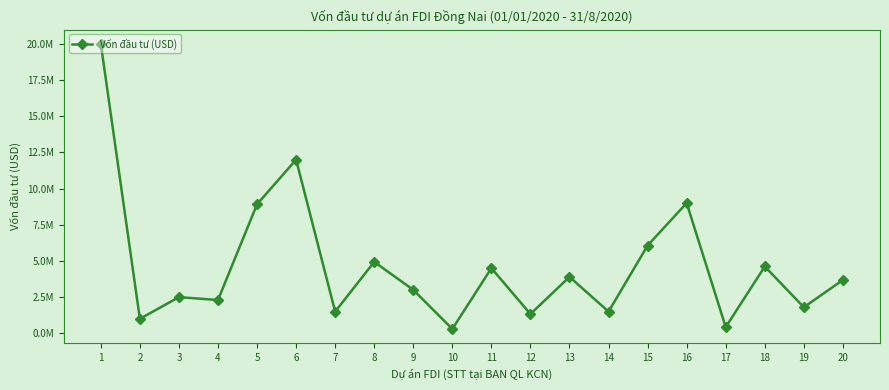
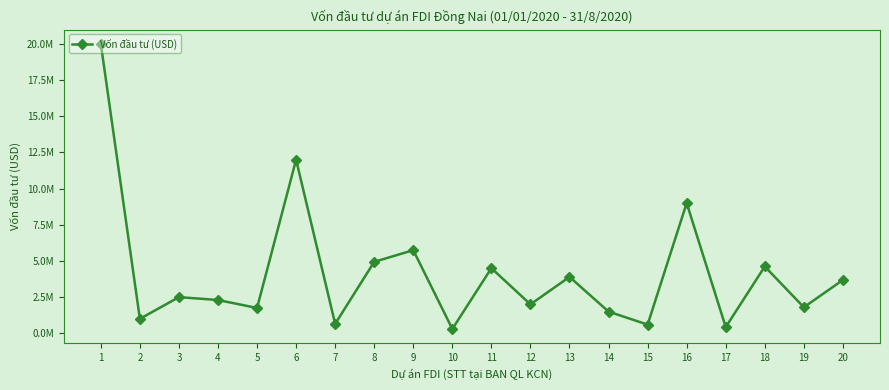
  {
    "2": 1000000,
    "3": 2500000,
    "4": 2300000,
-   "5": 8900000,
+   "5": 1800000,
    "6": 12000000,
-   "7": 1500000,
+   "7": 700000,
    "8": 4900000,
-   "9": 3000000,
+   "9": 5700000,
    "10": 300000,
    "11": 4500000,
-   "12": 1300000,
+   "12": 2000000,
    "13": 3900000,
    "14": 1500000,
-   "15": 6100000,
+   "15": 600000,
    "16": 9000000,
    "17": 400000,
    "18": 4600000,
    "19": 1800000,
    "20": 3700000
  }
